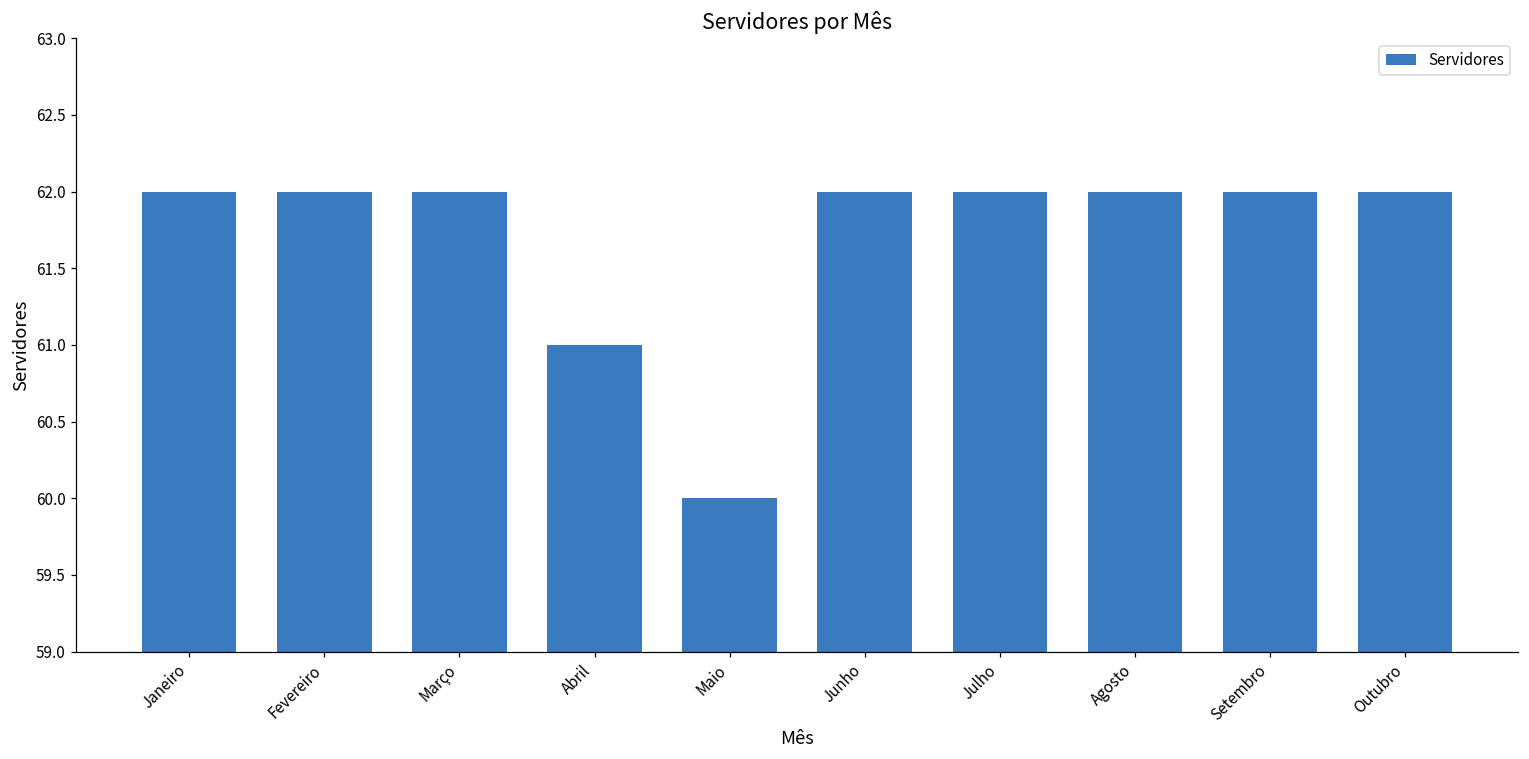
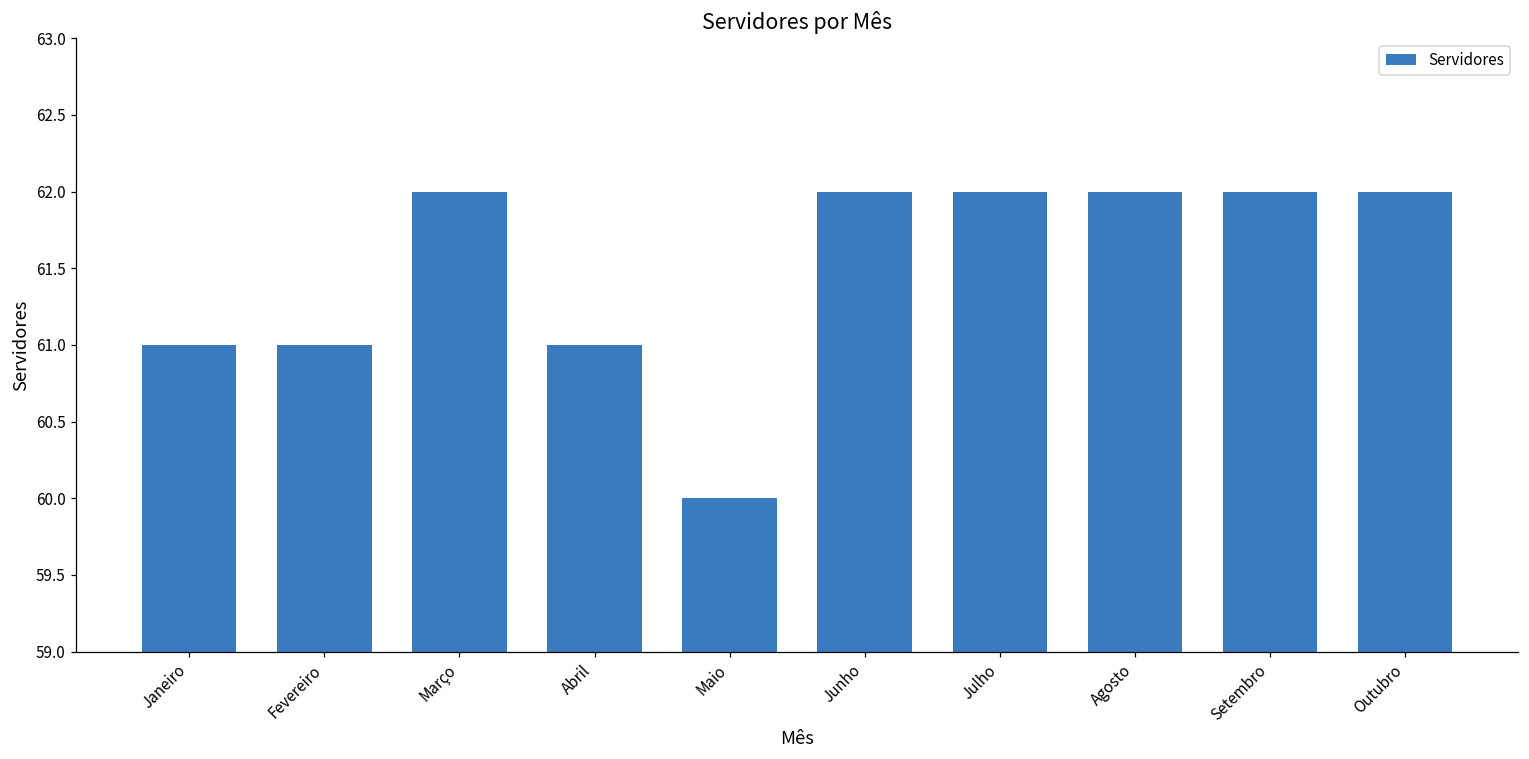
  {
-   "Janeiro": 62,
-   "Fevereiro": 62,
+   "Janeiro": 61,
+   "Fevereiro": 61,
    "Março": 62,
    "Abril": 61,
    "Maio": 60,
    "Junho": 62,
    "Julho": 62,
    "Agosto": 62,
    "Setembro": 62,
    "Outubro": 62
  }
